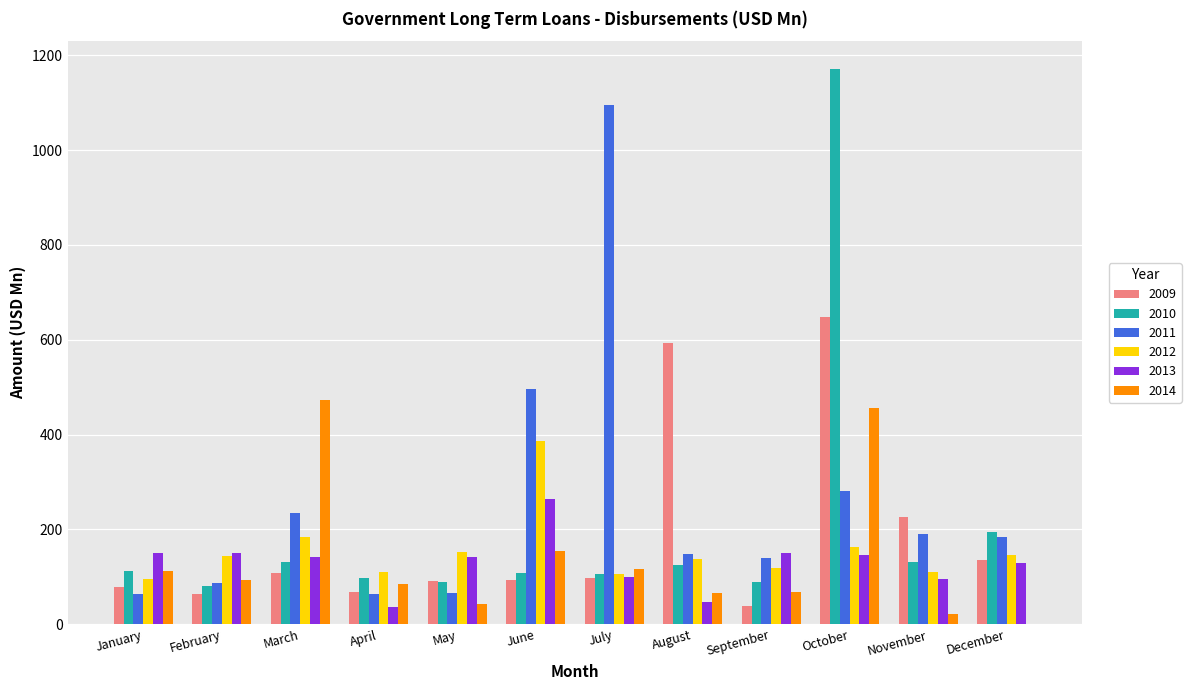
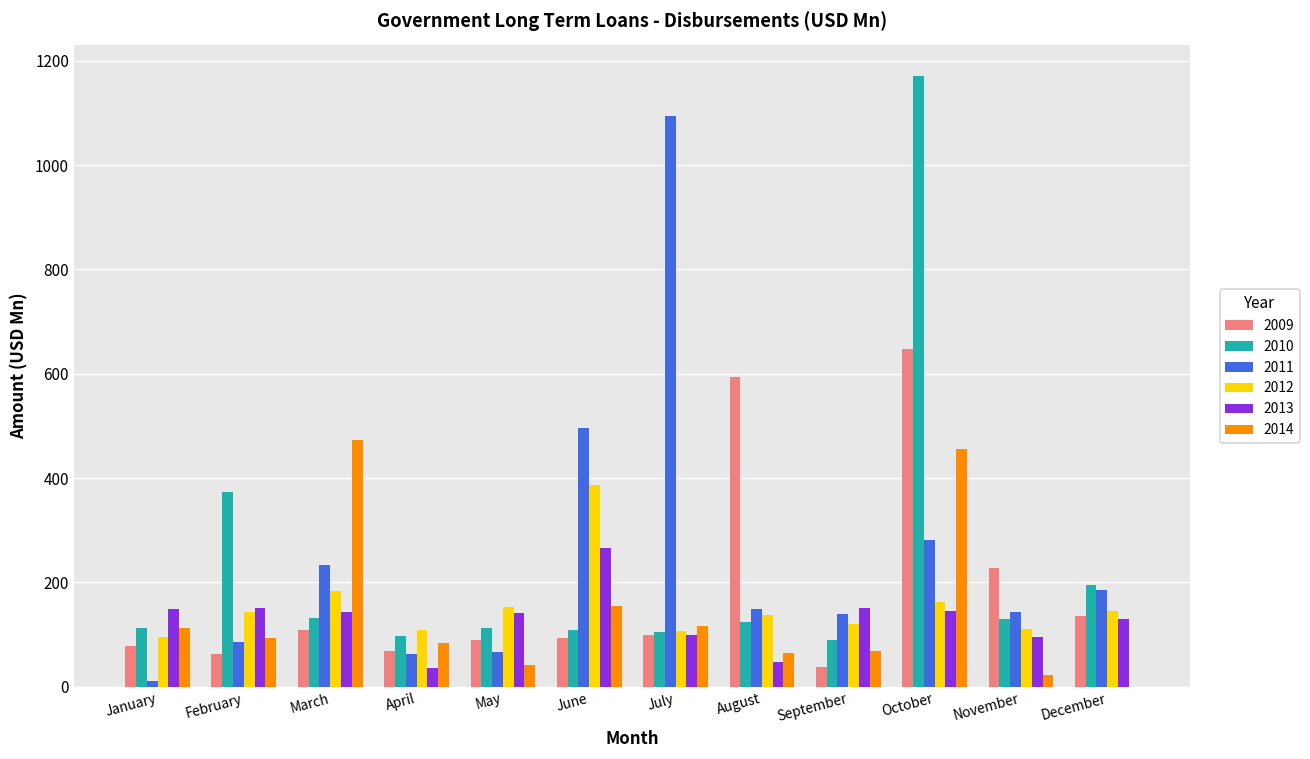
  {
    "2009": {
      "January": 80,
      "February": 60,
      "March": 110,
      "April": 70,
      "May": 90,
      "June": 90,
      "July": 100,
      "August": 590,
      "September": 40,
      "October": 650,
      "November": 230,
      "December": 140
    },
    "2010": {
      "January": 110,
-     "February": 80,
+     "February": 370,
      "March": 130,
      "April": 100,
-     "May": 90,
+     "May": 110,
      "June": 110,
      "July": 110,
      "August": 120,
      "September": 90,
      "October": 1170,
      "November": 130,
      "December": 200
    },
    "2011": {
-     "January": 60,
+     "January": 10,
      "February": 90,
      "March": 230,
      "April": 60,
      "May": 70,
      "June": 500,
      "July": 1090,
      "August": 150,
      "September": 140,
      "October": 280,
-     "November": 190,
+     "November": 140,
      "December": 180
    },
    "2012": {
      "January": 100,
      "February": 140,
      "March": 180,
      "April": 110,
      "May": 150,
      "June": 390,
      "July": 110,
      "August": 140,
      "September": 120,
      "October": 160,
      "November": 110,
      "December": 150
    },
    "2013": {
      "January": 150,
      "February": 150,
      "March": 140,
      "April": 40,
      "May": 140,
      "June": 270,
      "July": 100,
      "August": 50,
      "September": 150,
      "October": 150,
      "November": 100,
      "December": 130
    },
    "2014": {
      "January": 110,
      "February": 90,
      "March": 470,
      "April": 80,
      "May": 40,
      "June": 150,
      "July": 120,
      "August": 70,
      "September": 70,
      "October": 460,
      "November": 20,
      "December": 0
    }
  }
